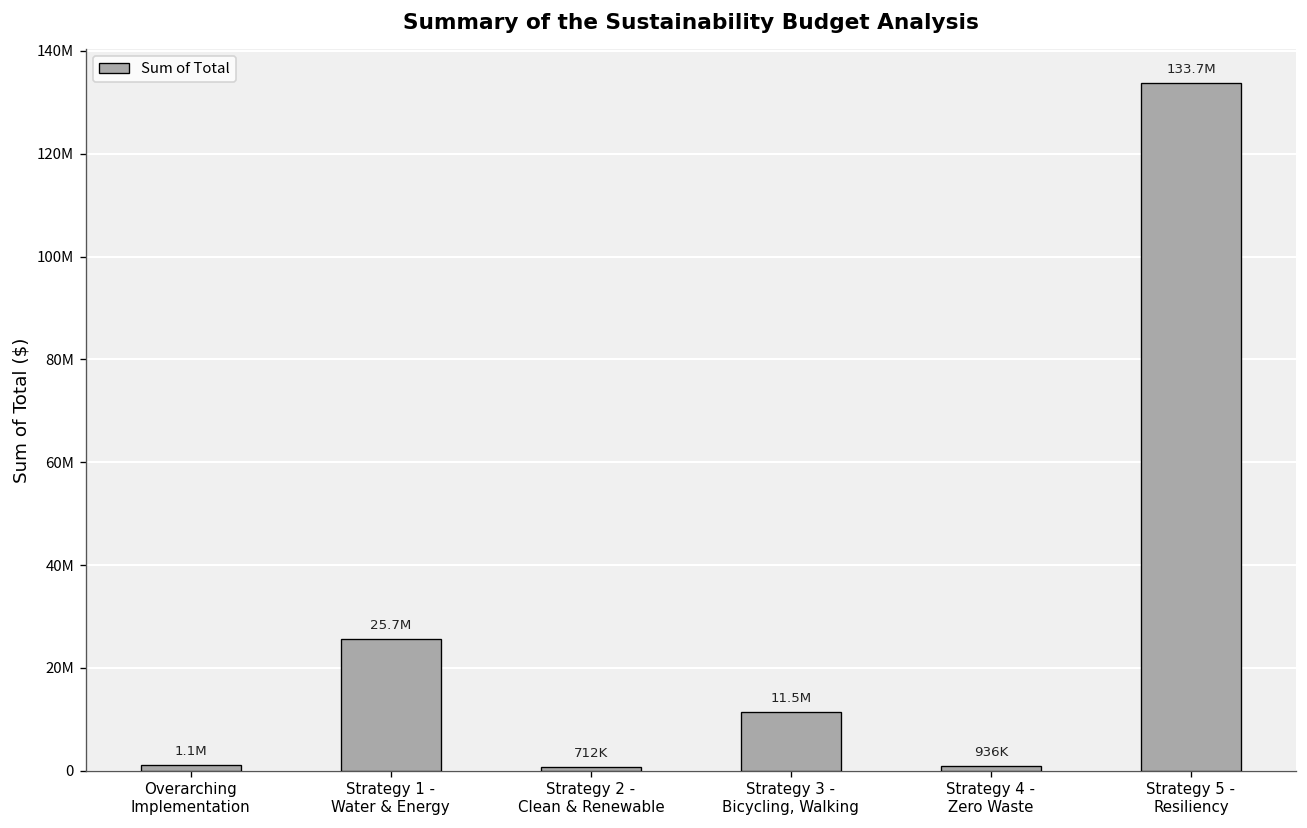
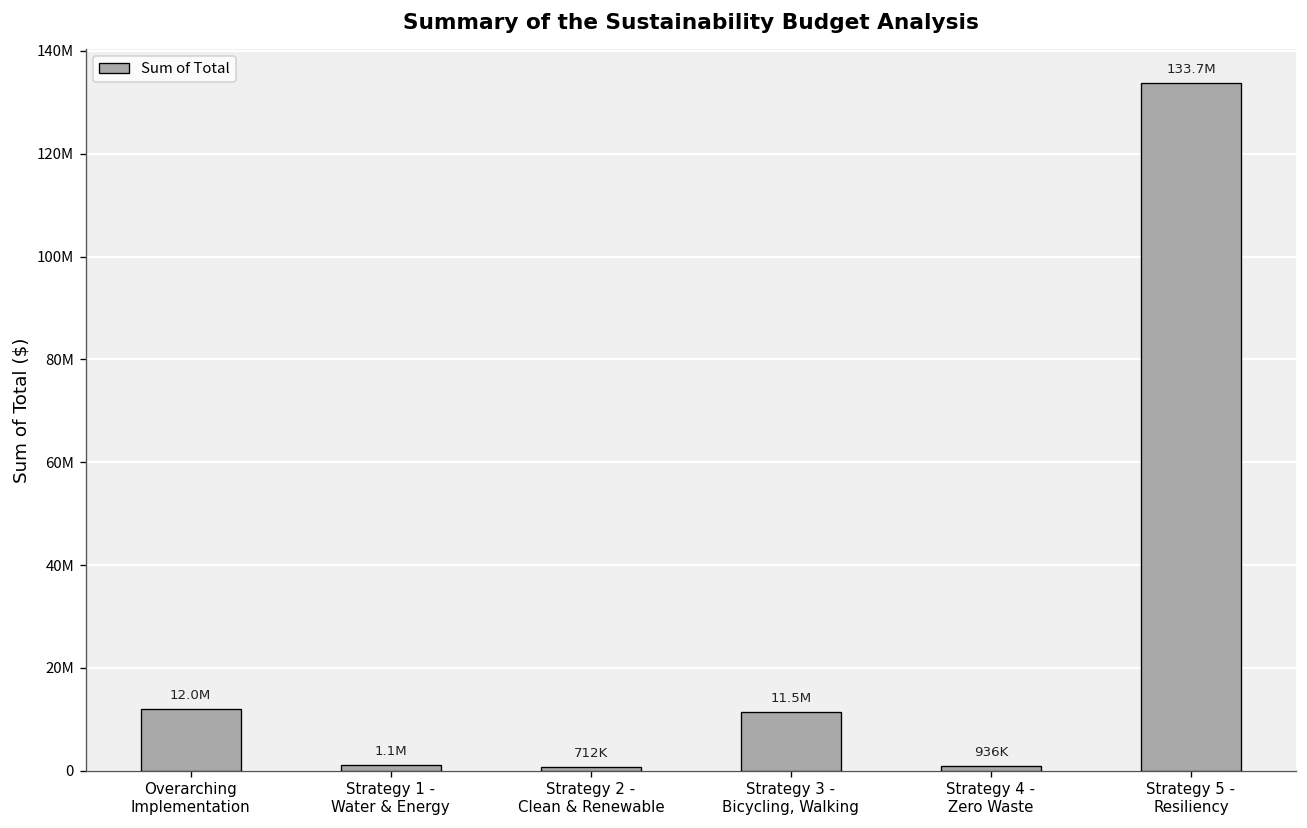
  {
-   "Overarching Implementation": "1.1M",
-   "Strategy 1 - Water & Energy": "25.7M",
+   "Overarching Implementation": "12.0M",
+   "Strategy 1 - Water & Energy": "1.1M",
    "Strategy 2 - Clean & Renewable": "712K",
    "Strategy 3 - Bicycling, Walking": "11.5M",
    "Strategy 4 - Zero Waste": "936K",
    "Strategy 5 - Resiliency": "133.7M"
  }
